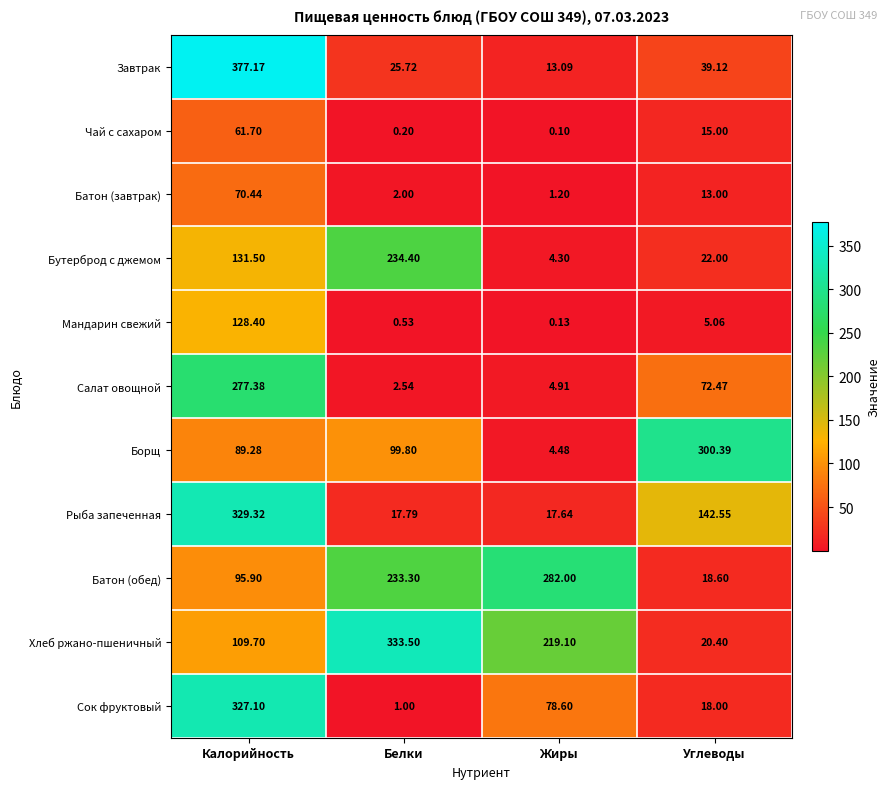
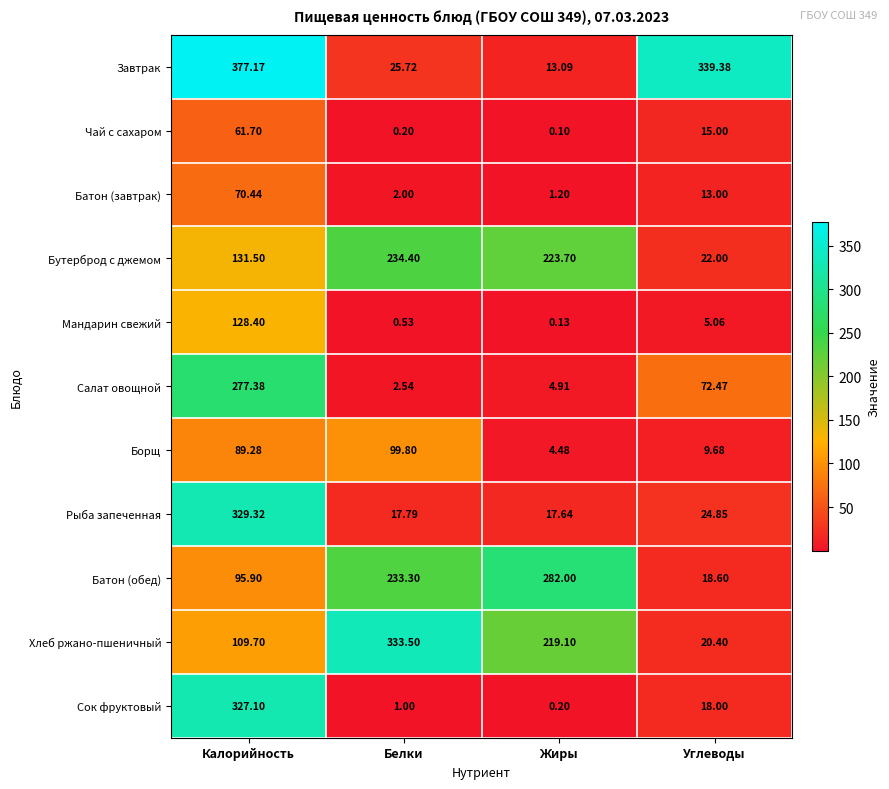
  {
    "Завтрак": {
      "Калорийность": 377.17,
      "Белки": 25.72,
      "Жиры": 13.09,
-     "Углеводы": 39.12
+     "Углеводы": 339.38
    },
    "Чай с сахаром": {
      "Калорийность": 61.70,
      "Белки": 0.20,
      "Жиры": 0.10,
      "Углеводы": 15.00
    },
    "Батон (завтрак)": {
      "Калорийность": 70.44,
      "Белки": 2.00,
      "Жиры": 1.20,
      "Углеводы": 13.00
    },
    "Бутерброд с джемом": {
      "Калорийность": 131.50,
      "Белки": 234.40,
-     "Жиры": 4.30,
+     "Жиры": 223.70,
      "Углеводы": 22.00
    },
    "Мандарин свежий": {
      "Калорийность": 128.40,
      "Белки": 0.53,
      "Жиры": 0.13,
      "Углеводы": 5.06
    },
    "Салат овощной": {
      "Калорийность": 277.38,
      "Белки": 2.54,
      "Жиры": 4.91,
      "Углеводы": 72.47
    },
    "Борщ": {
      "Калорийность": 89.28,
      "Белки": 99.80,
      "Жиры": 4.48,
-     "Углеводы": 300.39
+     "Углеводы": 9.68
    },
    "Рыба запеченная": {
      "Калорийность": 329.32,
      "Белки": 17.79,
      "Жиры": 17.64,
-     "Углеводы": 142.55
+     "Углеводы": 24.85
    },
    "Батон (обед)": {
      "Калорийность": 95.90,
      "Белки": 233.30,
      "Жиры": 282.00,
      "Углеводы": 18.60
    },
    "Хлеб ржано-пшеничный": {
      "Калорийность": 109.70,
      "Белки": 333.50,
      "Жиры": 219.10,
      "Углеводы": 20.40
    },
    "Сок фруктовый": {
      "Калорийность": 327.10,
      "Белки": 1.00,
-     "Жиры": 78.60,
+     "Жиры": 0.20,
      "Углеводы": 18.00
    }
  }
